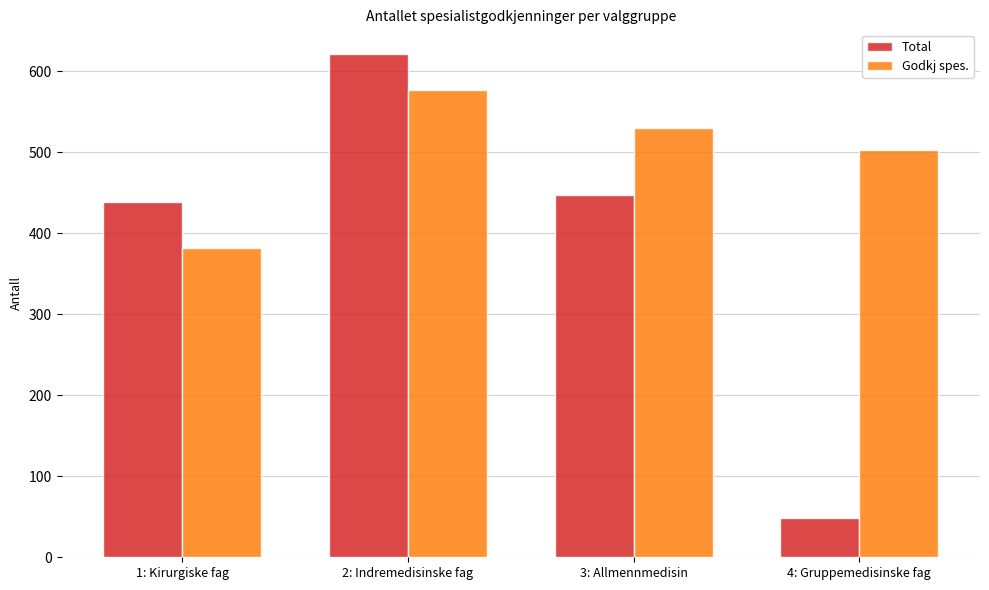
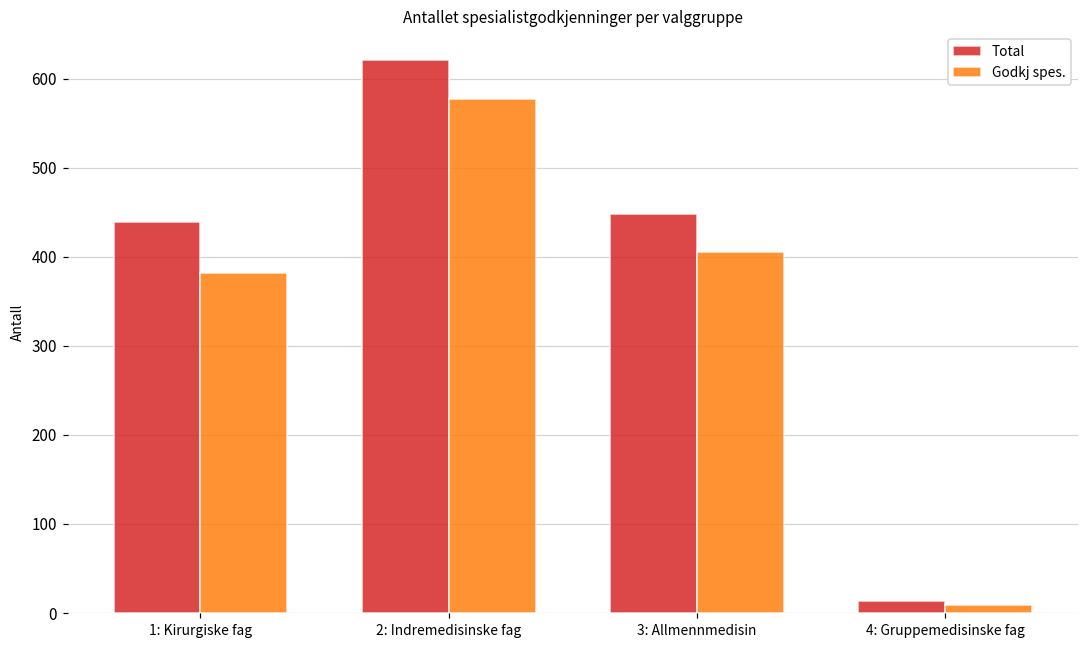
  {
    "Total": {
      "1: Kirurgiske fag": 440,
      "2: Indremedisinske fag": 620,
      "3: Allmennmedisin": 450,
-     "4: Gruppemedisinske fag": 50
+     "4: Gruppemedisinske fag": 10
    },
    "Godkj spes.": {
      "1: Kirurgiske fag": 380,
      "2: Indremedisinske fag": 580,
-     "3: Allmennmedisin": 530,
-     "4: Gruppemedisinske fag": 500
+     "3: Allmennmedisin": 410,
+     "4: Gruppemedisinske fag": 10
    }
  }
